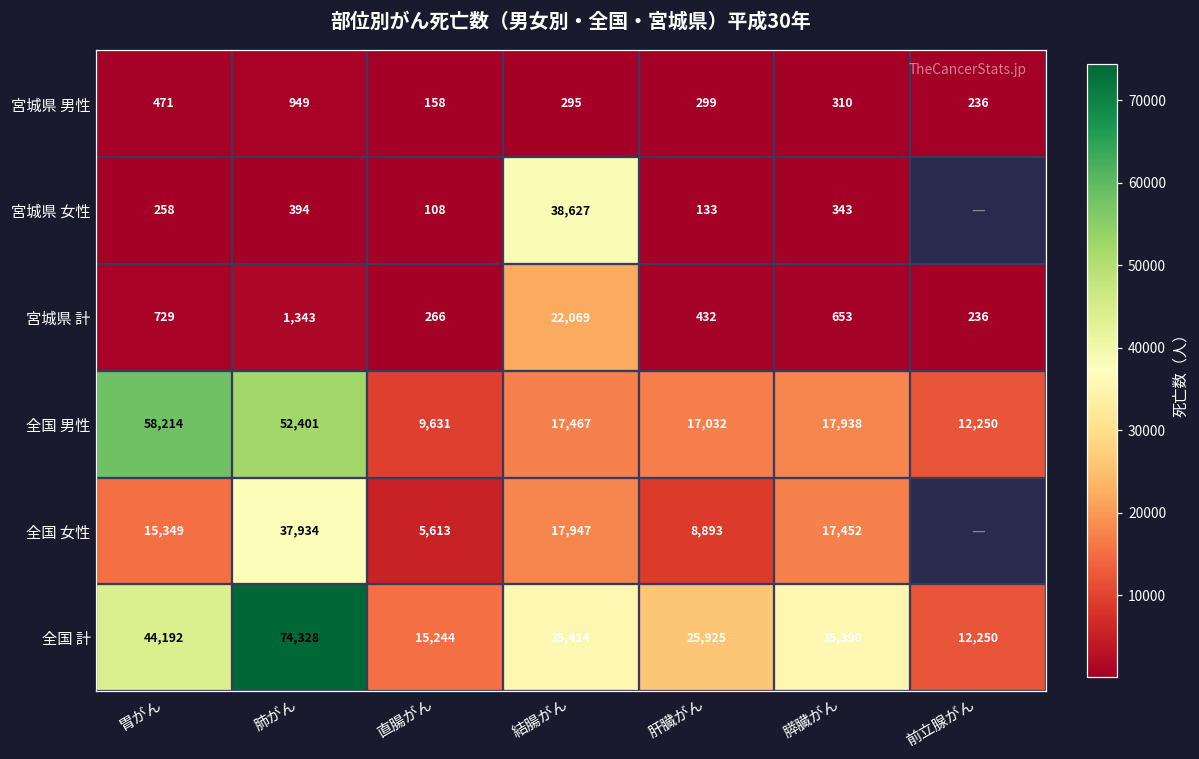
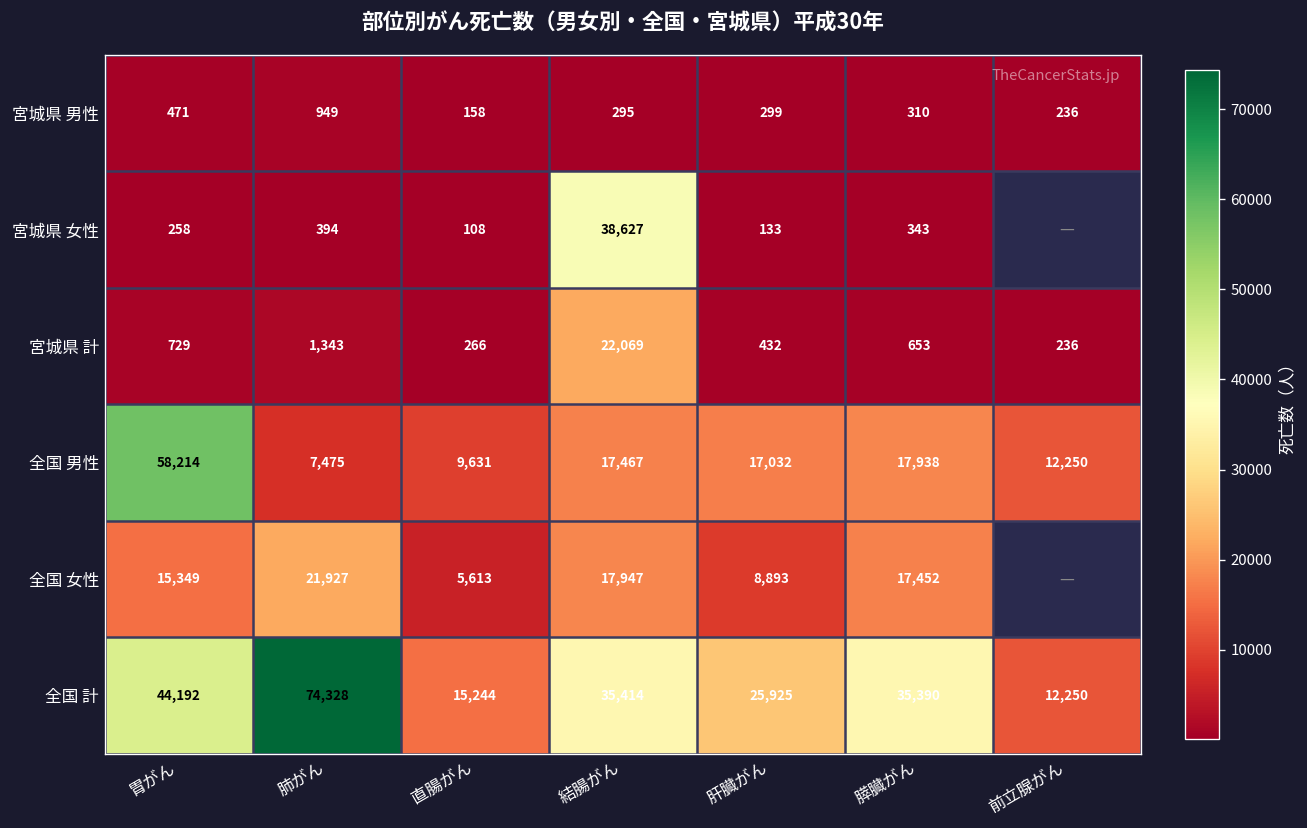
  {
    "宮城県 男性": {
      "胃がん": "471",
      "肺がん": "949",
      "直腸がん": "158",
      "結腸がん": "295",
      "肝臓がん": "299",
      "膵臓がん": "310"
    },
    "宮城県 女性": {
      "胃がん": "258",
      "肺がん": "394",
      "直腸がん": "108",
      "結腸がん": "38,627",
      "肝臓がん": "133",
      "膵臓がん": "343"
    },
    "宮城県 計": {
      "胃がん": "729",
      "肺がん": "1,343",
      "直腸がん": "266",
      "結腸がん": "22,069",
      "肝臓がん": "432",
      "膵臓がん": "653",
      "前立腺がん": "236"
    },
    "全国 男性": {
      "胃がん": "58,214",
-     "肺がん": "52,401",
+     "肺がん": "7,475",
      "直腸がん": "9,631",
      "結腸がん": "17,467",
      "肝臓がん": "17,032",
      "膵臓がん": "17,938",
      "前立腺がん": "12,250"
    },
    "全国 女性": {
      "胃がん": "15,349",
-     "肺がん": "37,934",
+     "肺がん": "21,927",
      "直腸がん": "5,613",
      "結腸がん": "17,947",
      "肝臓がん": "8,893",
      "膵臓がん": "17,452"
    },
    "全国 計": {
      "胃がん": "44,192",
      "肺がん": "74,328",
      "直腸がん": "15,244",
      "結腸がん": "35,414",
      "肝臓がん": "25,925",
      "膵臓がん": "35,390",
      "前立腺がん": "12,250"
    }
  }
